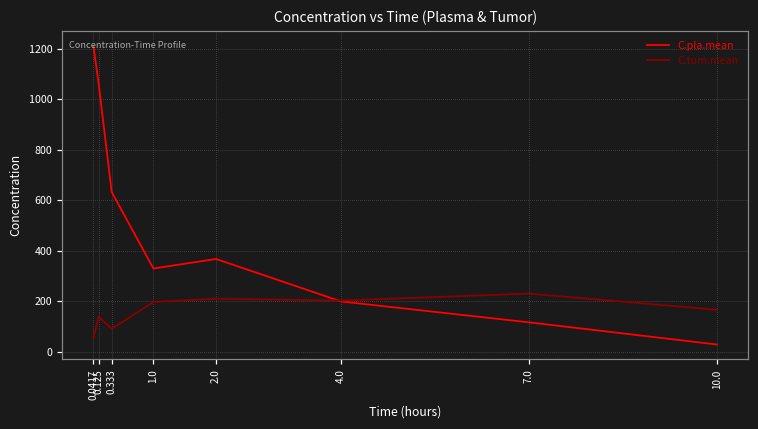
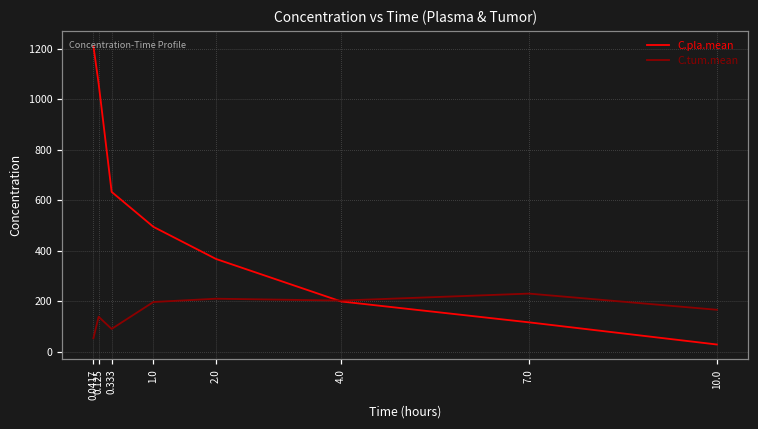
  {
    "C.pla.mean": {
      "0.0417": 1210,
      "0.125": 1060,
      "0.333": 630,
-     "1.0": 330,
+     "1.0": 490,
      "2.0": 370,
      "7.0": 120,
      "10.0": 30
    },
    "C.tum.mean": {
      "0.0417": 50,
      "0.125": 140,
      "0.333": 90,
      "1.0": 200,
      "2.0": 210,
      "7.0": 230,
      "10.0": 170
    }
  }
